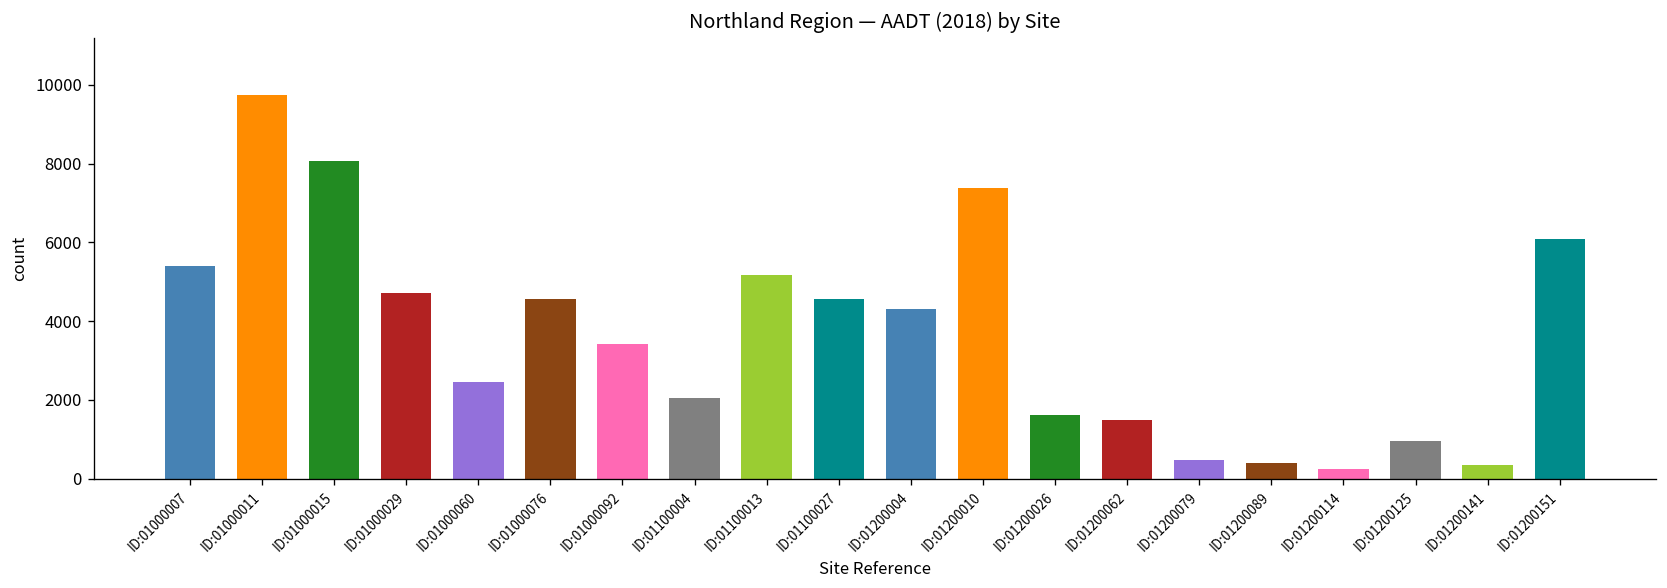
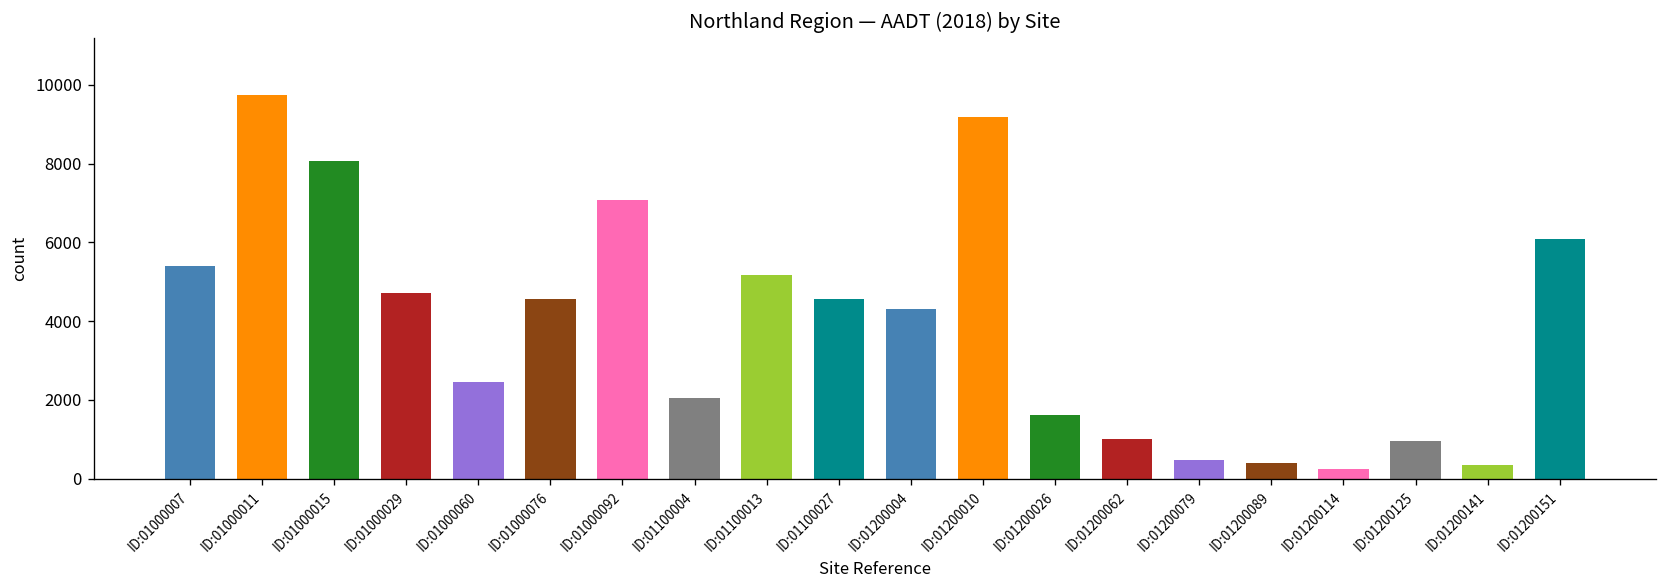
  {
    "ID:01000007": 5400,
    "ID:01000011": 9700,
    "ID:01000015": 8100,
    "ID:01000029": 4700,
    "ID:01000060": 2500,
    "ID:01000076": 4600,
-   "ID:01000092": 3400,
+   "ID:01000092": 7100,
    "ID:01100004": 2000,
    "ID:01100013": 5200,
    "ID:01100027": 4600,
    "ID:01200004": 4300,
-   "ID:01200010": 7400,
+   "ID:01200010": 9200,
    "ID:01200026": 1600,
-   "ID:01200062": 1500,
+   "ID:01200062": 1000,
    "ID:01200079": 500,
    "ID:01200089": 400,
    "ID:01200114": 300,
    "ID:01200125": 1000,
    "ID:01200141": 300,
    "ID:01200151": 6100
  }
